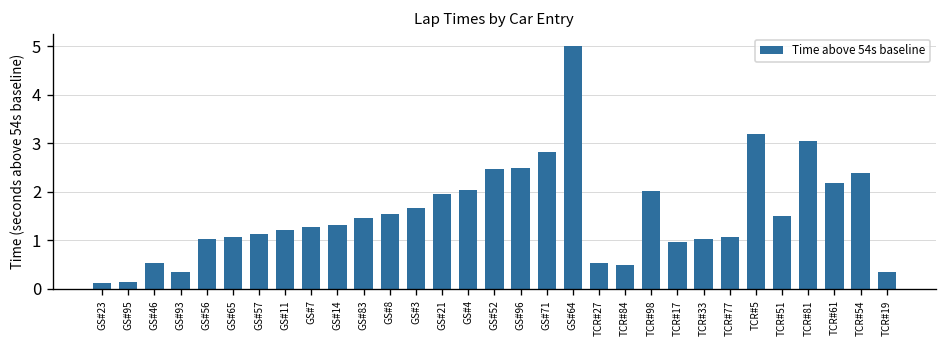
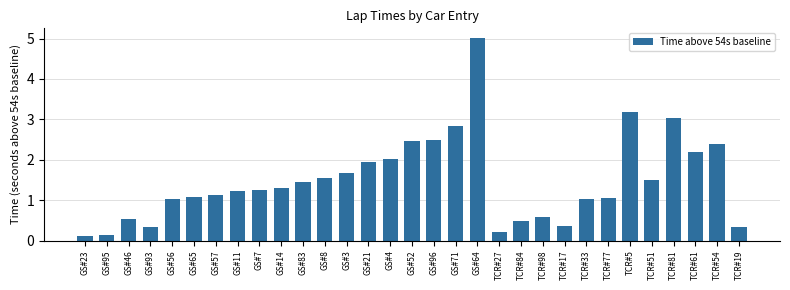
  {
    "GS#23": 0.1,
    "GS#95": 0.1,
    "GS#46": 0.5,
    "GS#93": 0.3,
    "GS#56": 1.0,
    "GS#65": 1.1,
    "GS#57": 1.1,
    "GS#11": 1.2,
    "GS#7": 1.3,
    "GS#14": 1.3,
    "GS#83": 1.5,
    "GS#8": 1.5,
    "GS#3": 1.7,
    "GS#21": 2.0,
    "GS#4": 2.0,
    "GS#52": 2.5,
    "GS#96": 2.5,
    "GS#71": 2.8,
    "GS#64": 5.0,
-   "TCR#27": 0.5,
+   "TCR#27": 0.2,
    "TCR#84": 0.5,
-   "TCR#98": 2.0,
-   "TCR#17": 1.0,
+   "TCR#98": 0.6,
+   "TCR#17": 0.4,
    "TCR#33": 1.0,
    "TCR#77": 1.1,
    "TCR#5": 3.2,
    "TCR#51": 1.5,
    "TCR#81": 3.0,
    "TCR#61": 2.2,
    "TCR#54": 2.4,
    "TCR#19": 0.3
  }
